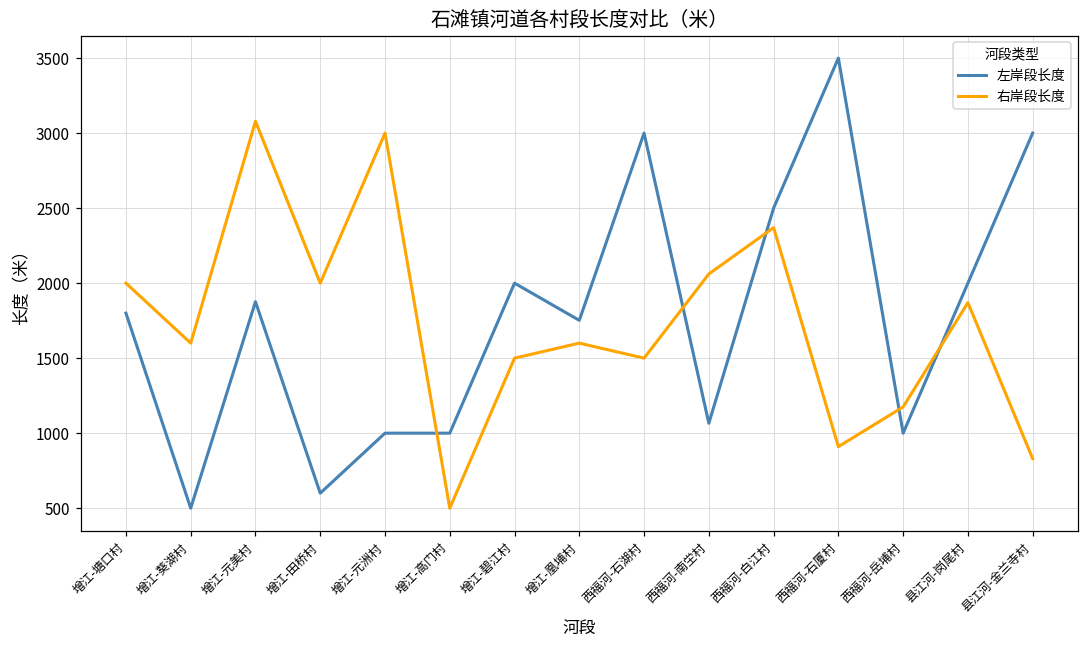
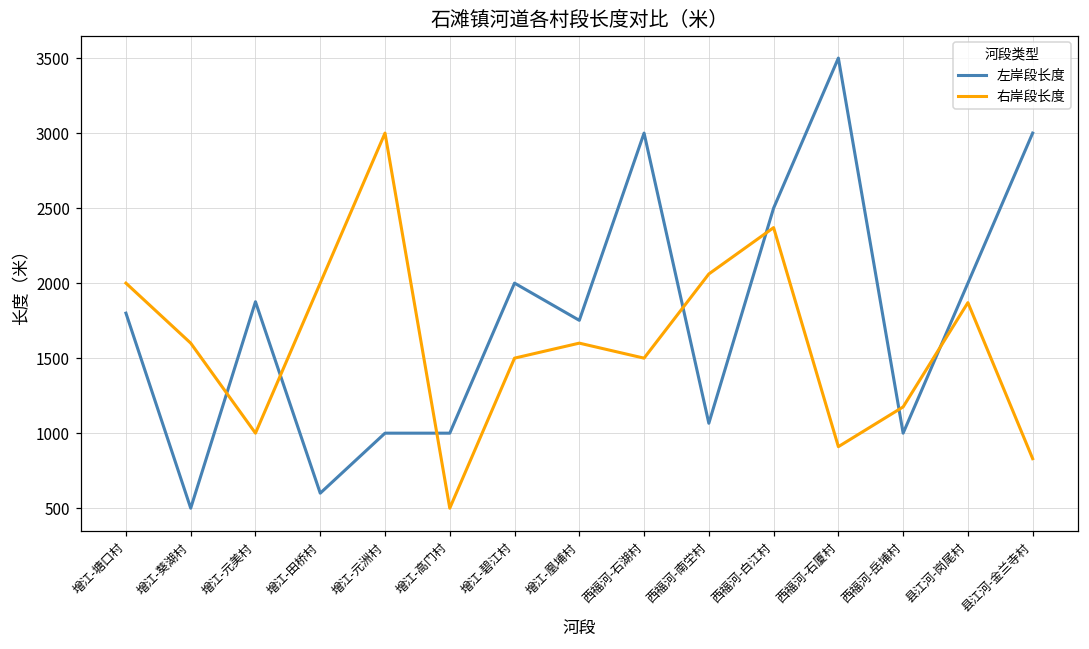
  {
    "左岸段长度": {
      "增江-塘口村": 1800,
      "增江-葵湖村": 500,
      "增江-元美村": 1880,
      "增江-田桥村": 600,
      "增江-元洲村": 1000,
      "增江-高门村": 1000,
      "增江-碧江村": 2000,
      "增江-凰埔村": 1750,
      "西福河-石湖村": 3000,
      "西福河-南坣村": 1070,
      "西福河-白江村": 2500,
      "西福河-石厦村": 3500,
      "西福河-岳埔村": 1000,
      "县江河-岗尾村": 2000,
      "县江河-金兰寺村": 3000
    },
    "右岸段长度": {
      "增江-塘口村": 2000,
      "增江-葵湖村": 1600,
-     "增江-元美村": 3080,
+     "增江-元美村": 1000,
      "增江-田桥村": 2000,
      "增江-元洲村": 3000,
      "增江-高门村": 500,
      "增江-碧江村": 1500,
      "增江-凰埔村": 1600,
      "西福河-石湖村": 1500,
      "西福河-南坣村": 2060,
      "西福河-白江村": 2370,
      "西福河-石厦村": 910,
      "西福河-岳埔村": 1180,
      "县江河-岗尾村": 1870,
      "县江河-金兰寺村": 830
    }
  }
